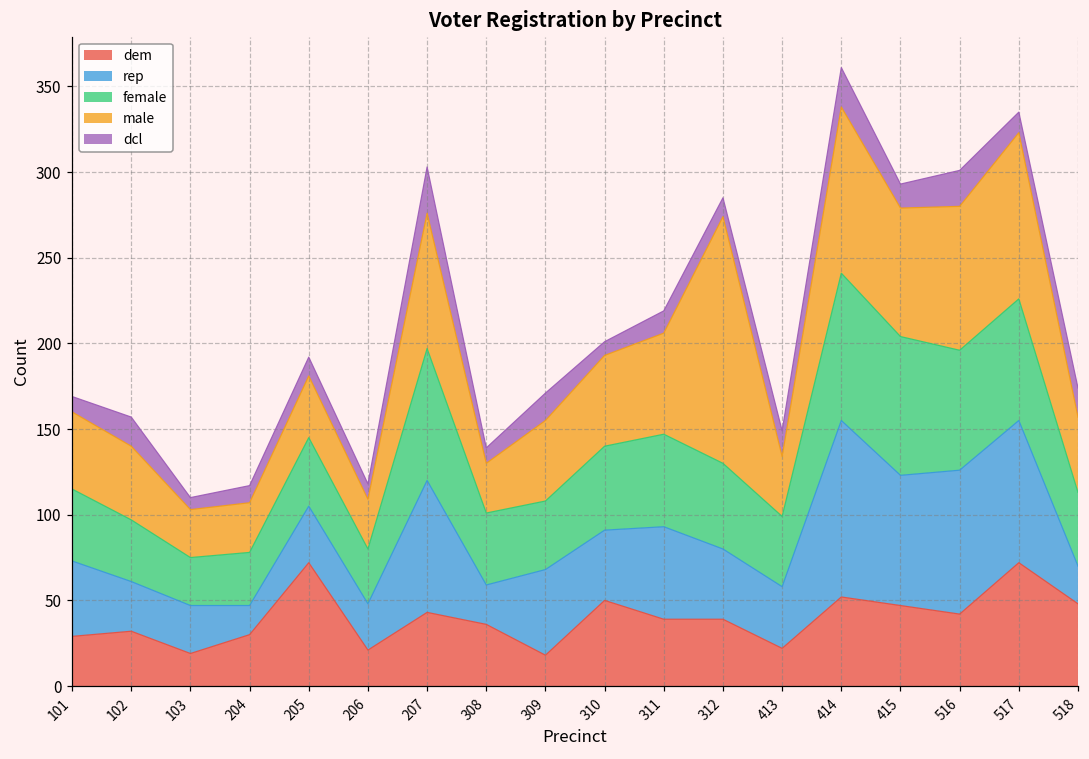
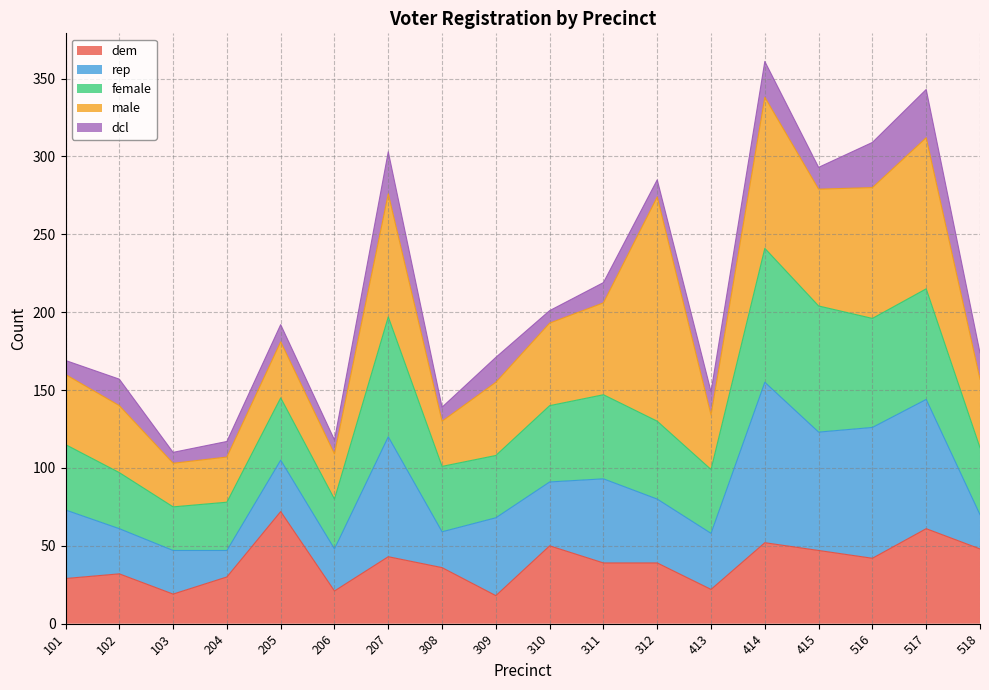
  {
    "dem": {
      "101": 29,
      "102": 32,
      "103": 19,
      "204": 30,
      "205": 72,
      "206": 21,
      "207": 43,
      "308": 36,
      "309": 18,
      "310": 50,
      "311": 39,
      "312": 39,
      "413": 22,
      "414": 52,
      "415": 47,
      "516": 42,
-     "517": 72,
+     "517": 61,
      "518": 48
    },
    "rep": {
      "101": 44,
      "102": 29,
      "103": 28,
      "204": 17,
      "205": 33,
      "206": 27,
      "207": 77,
      "308": 23,
      "309": 50,
      "310": 41,
      "311": 54,
      "312": 41,
      "413": 36,
      "414": 103,
      "415": 76,
      "516": 84,
      "517": 83,
      "518": 22
    },
    "female": {
      "101": 42,
      "102": 36,
      "103": 28,
      "204": 31,
      "205": 40,
      "206": 32,
      "207": 77,
      "308": 42,
      "309": 40,
      "310": 49,
      "311": 54,
      "312": 50,
      "413": 41,
      "414": 86,
      "415": 81,
      "516": 70,
      "517": 71,
      "518": 43
    },
    "male": {
      "101": 45,
      "102": 43,
      "103": 28,
      "204": 29,
      "205": 36,
      "206": 29,
      "207": 79,
      "308": 29,
      "309": 47,
      "310": 53,
      "311": 59,
      "312": 144,
      "413": 35,
      "414": 97,
      "415": 75,
      "516": 84,
      "517": 97,
      "518": 44
    },
    "dcl": {
      "101": 9,
      "102": 17,
      "103": 7,
      "204": 10,
      "205": 11,
      "206": 9,
      "207": 27,
      "308": 9,
      "309": 16,
      "310": 8,
      "311": 13,
      "312": 11,
      "413": 15,
      "414": 23,
      "415": 14,
-     "516": 21,
-     "517": 12,
+     "516": 29,
+     "517": 31,
      "518": 17
    }
  }
